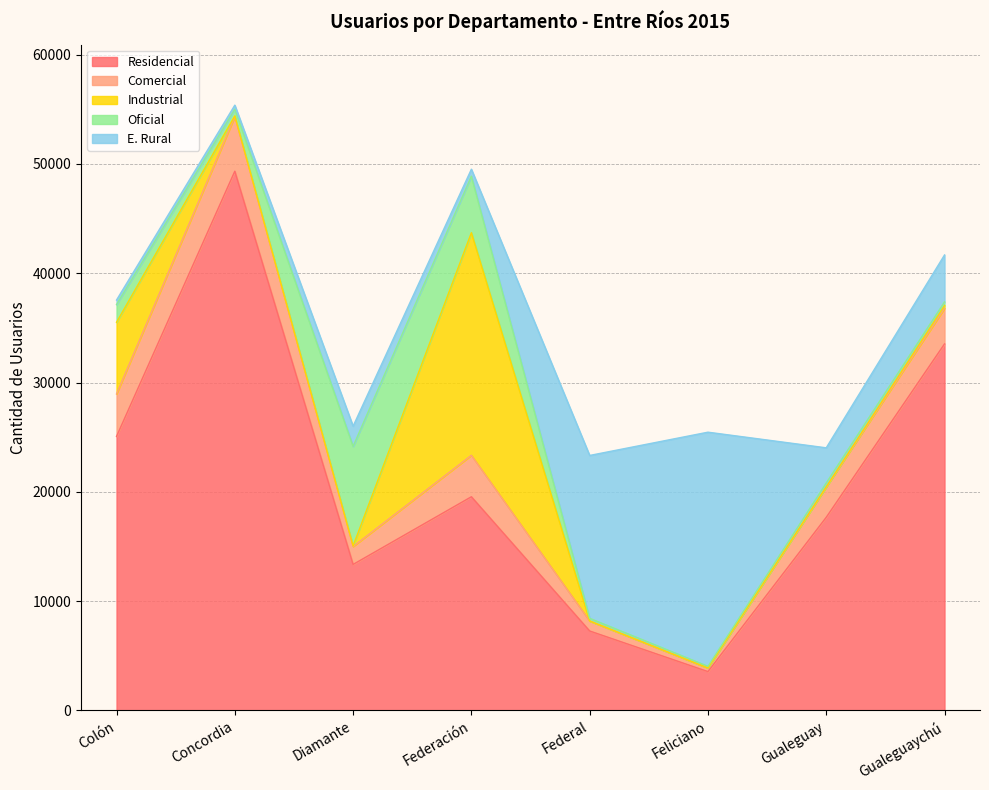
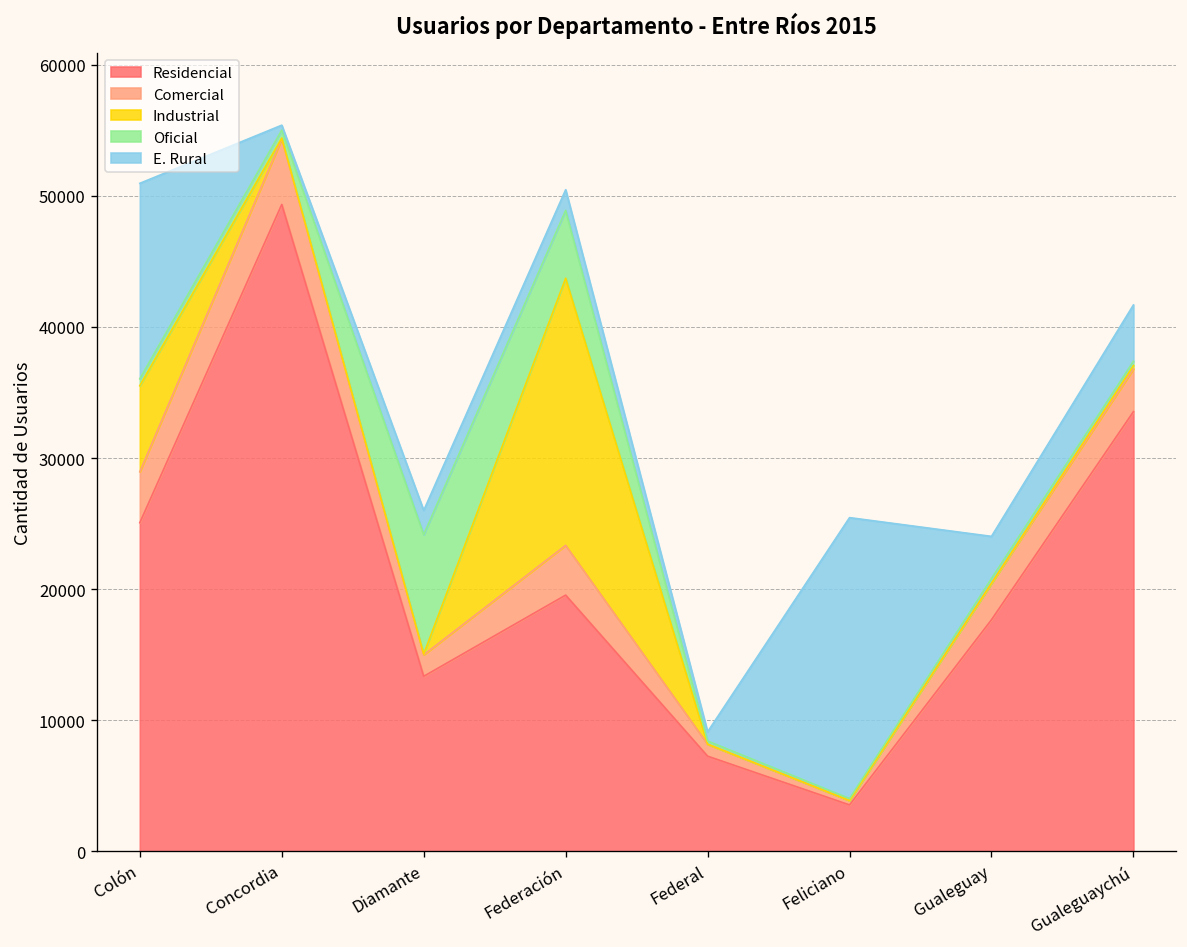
  {
    "Industrial": {
      "Colón": 6600,
      "Federación": 20400,
      "Gualeguaychú": 300
    },
    "Oficial": {
-     "Colón": 1600,
+     "Colón": 500,
      "Concordia": 600,
      "Diamante": 9100,
      "Federación": 5200,
      "Federal": 200,
      "Gualeguay": 400,
      "Gualeguaychú": 300
    },
    "E. Rural": {
-     "Colón": 400,
+     "Colón": 14900,
      "Concordia": 400,
      "Diamante": 1800,
-     "Federación": 600,
-     "Federal": 14900,
+     "Federación": 1600,
+     "Federal": 700,
      "Feliciano": 21400,
      "Gualeguay": 3200,
      "Gualeguaychú": 4300
    }
  }
